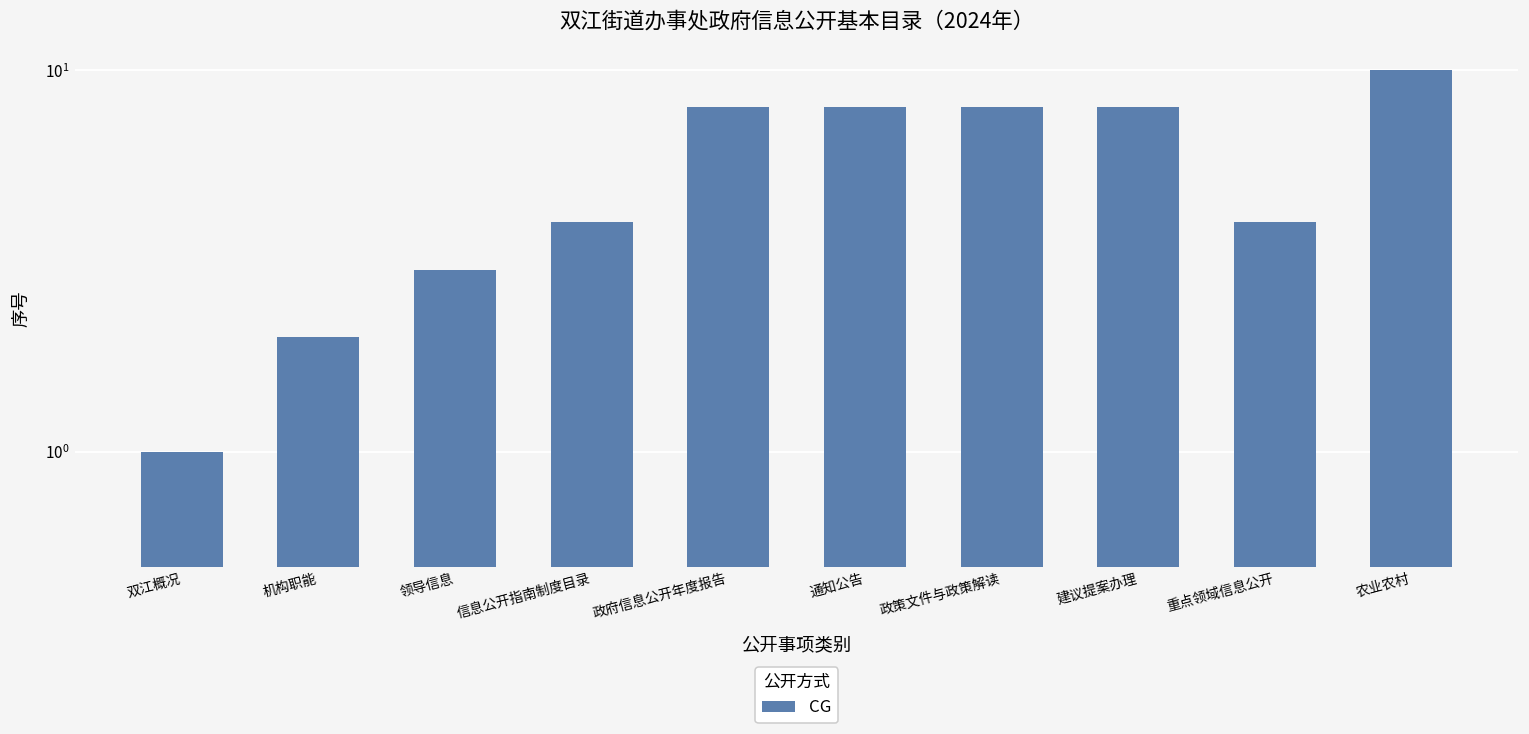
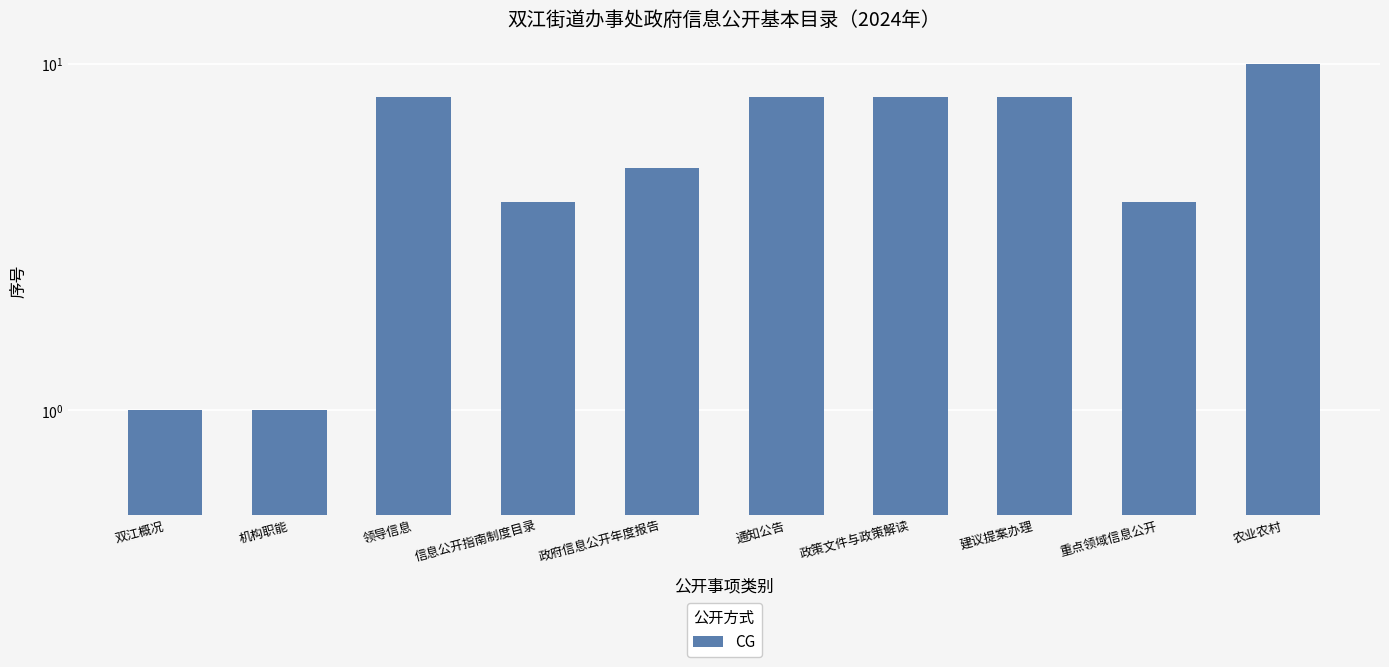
  {
    "双江概况": 1,
-   "机构职能": 2,
-   "领导信息": 3,
+   "机构职能": 1,
+   "领导信息": 8,
    "信息公开指南制度目录": 4,
-   "政府信息公开年度报告": 8,
+   "政府信息公开年度报告": 5,
    "通知公告": 8,
    "政策文件与政策解读": 8,
    "建议提案办理": 8,
    "重点领域信息公开": 4,
    "农业农村": 10
  }
